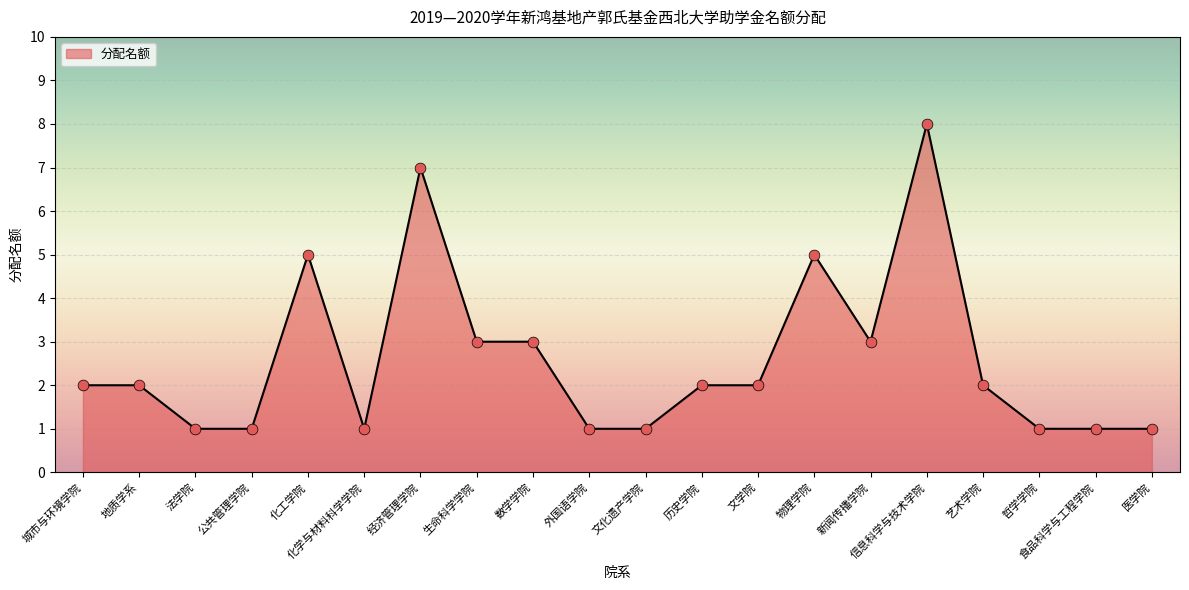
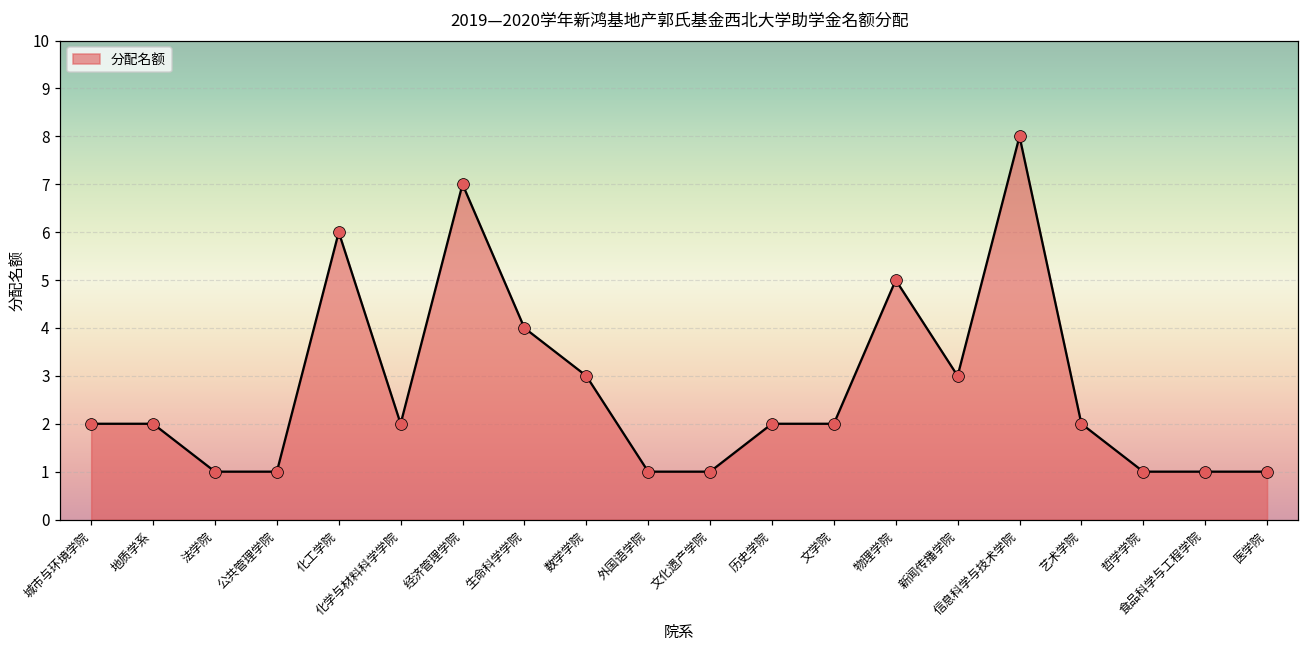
  {
    "城市与环境学院": 2,
    "地质学系": 2,
    "法学院": 1,
    "公共管理学院": 1,
-   "化工学院": 5,
-   "化学与材料科学学院": 1,
+   "化工学院": 6,
+   "化学与材料科学学院": 2,
    "经济管理学院": 7,
-   "生命科学学院": 3,
+   "生命科学学院": 4,
    "数学学院": 3,
    "外国语学院": 1,
    "文化遗产学院": 1,
    "历史学院": 2,
    "文学院": 2,
    "物理学院": 5,
    "新闻传播学院": 3,
    "信息科学与技术学院": 8,
    "艺术学院": 2,
    "哲学学院": 1,
    "食品科学与工程学院": 1,
    "医学院": 1
  }
